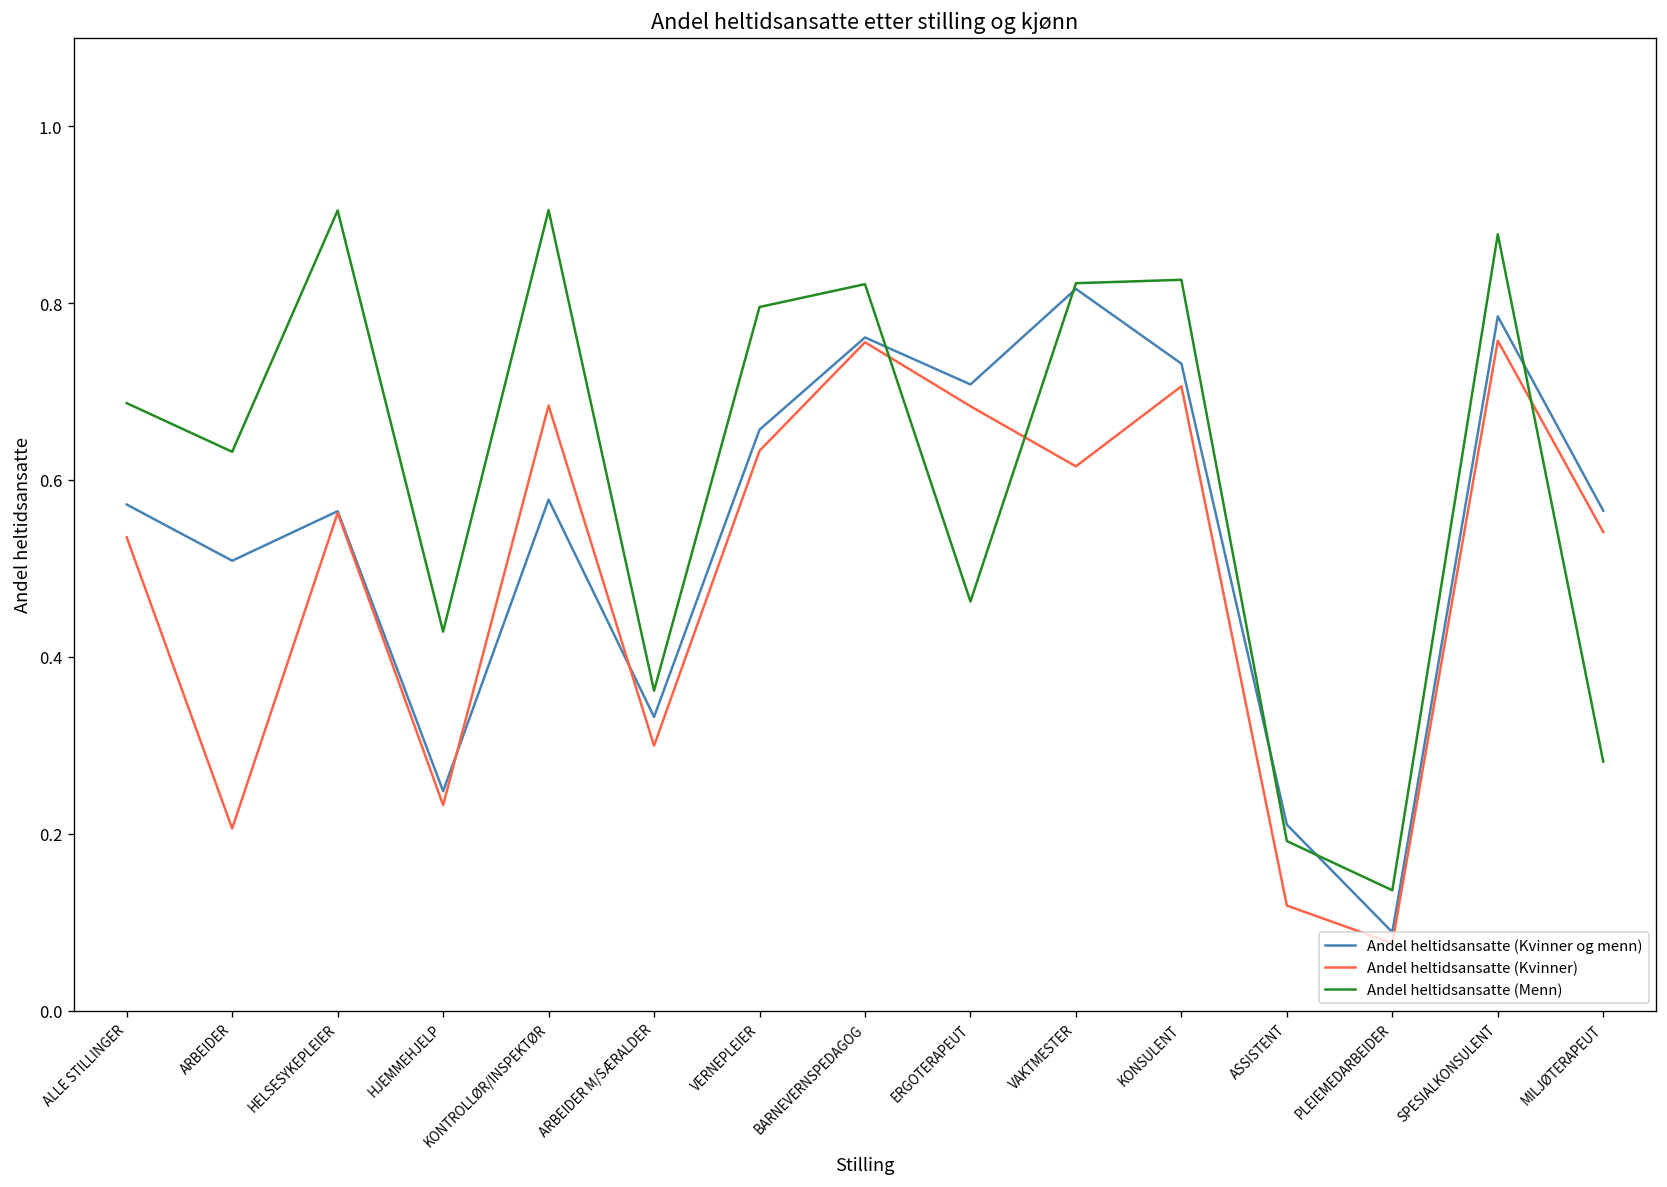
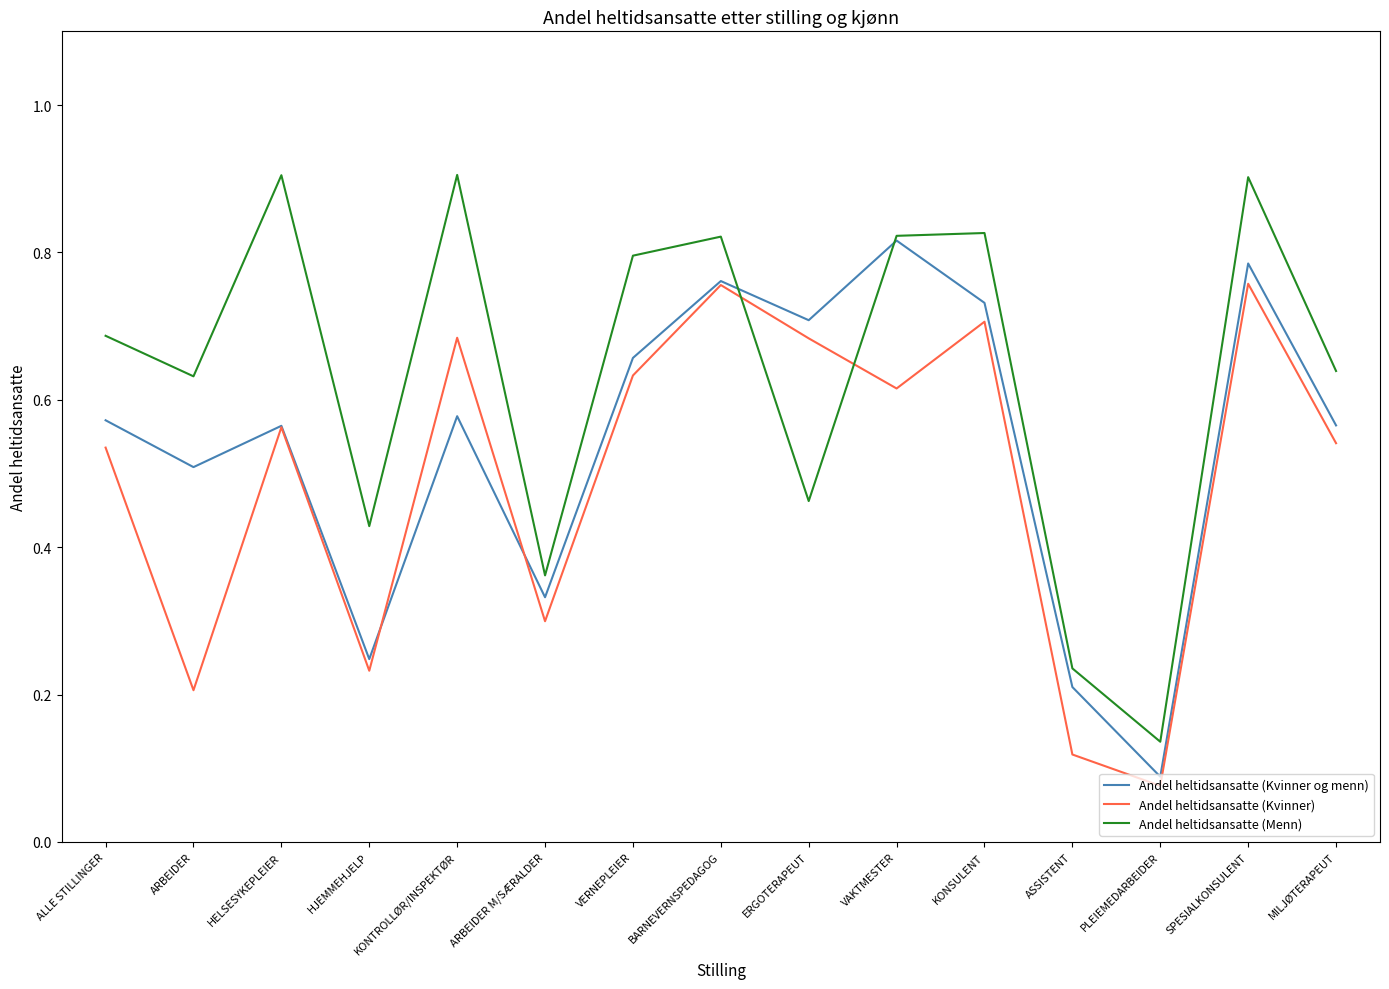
  {
    "Andel heltidsansatte (Kvinner og menn)": {
      "ALLE STILLINGER": 0.57,
      "ARBEIDER": 0.51,
      "HJEMMEHJELP": 0.25,
      "KONTROLLØR/INSPEKTØR": 0.58,
      "ARBEIDER M/SÆRALDER": 0.33,
      "VERNEPLEIER": 0.66,
      "BARNEVERNSPEDAGOG": 0.76,
      "ERGOTERAPEUT": 0.71,
      "VAKTMESTER": 0.82,
      "KONSULENT": 0.73,
      "ASSISTENT": 0.21,
      "SPESIALKONSULENT": 0.79,
      "MILJØTERAPEUT": 0.57
    },
    "Andel heltidsansatte (Kvinner)": {
      "ALLE STILLINGER": 0.54,
      "ARBEIDER": 0.21,
      "HJEMMEHJELP": 0.23,
      "KONTROLLØR/INSPEKTØR": 0.68,
      "ARBEIDER M/SÆRALDER": 0.30,
      "VERNEPLEIER": 0.63,
      "BARNEVERNSPEDAGOG": 0.76,
      "ERGOTERAPEUT": 0.68,
      "VAKTMESTER": 0.62,
      "KONSULENT": 0.71,
      "ASSISTENT": 0.12,
      "SPESIALKONSULENT": 0.76,
      "MILJØTERAPEUT": 0.54
    },
    "Andel heltidsansatte (Menn)": {
      "ALLE STILLINGER": 0.69,
      "ARBEIDER": 0.63,
      "HELSESYKEPLEIER": 0.90,
      "HJEMMEHJELP": 0.43,
      "KONTROLLØR/INSPEKTØR": 0.91,
      "ARBEIDER M/SÆRALDER": 0.36,
      "VERNEPLEIER": 0.80,
      "BARNEVERNSPEDAGOG": 0.82,
      "ERGOTERAPEUT": 0.46,
      "VAKTMESTER": 0.82,
      "KONSULENT": 0.83,
-     "ASSISTENT": 0.19,
+     "ASSISTENT": 0.24,
      "PLEIEMEDARBEIDER": 0.14,
-     "SPESIALKONSULENT": 0.88,
-     "MILJØTERAPEUT": 0.28
+     "SPESIALKONSULENT": 0.90,
+     "MILJØTERAPEUT": 0.64
    }
  }
